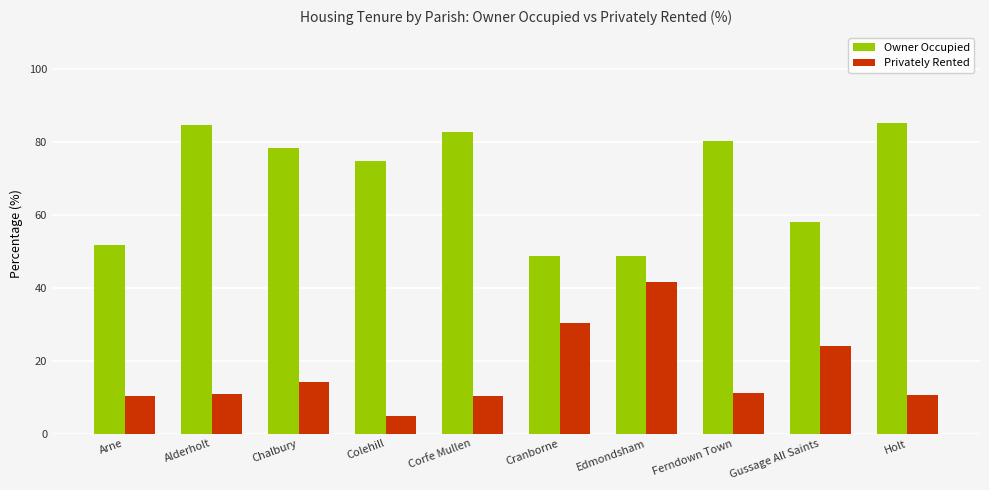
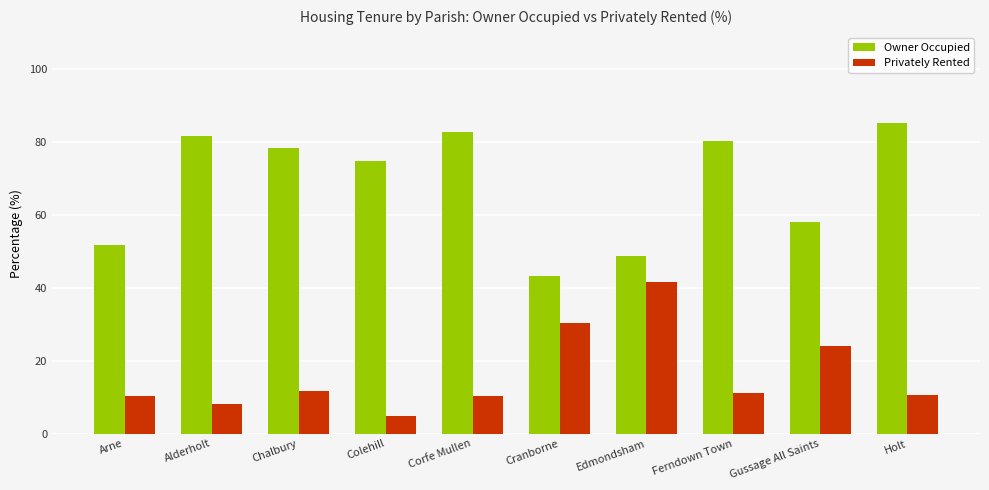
  {
    "Owner Occupied": {
      "Arne": 52,
-     "Alderholt": 85,
+     "Alderholt": 82,
      "Chalbury": 78,
      "Colehill": 75,
      "Corfe Mullen": 83,
-     "Cranborne": 49,
+     "Cranborne": 43,
      "Edmondsham": 49,
      "Ferndown Town": 80,
      "Gussage All Saints": 58,
      "Holt": 85
    },
    "Privately Rented": {
      "Arne": 10,
-     "Alderholt": 11,
-     "Chalbury": 14,
+     "Alderholt": 8,
+     "Chalbury": 12,
      "Colehill": 5,
      "Corfe Mullen": 10,
      "Cranborne": 30,
      "Edmondsham": 42,
      "Ferndown Town": 11,
      "Gussage All Saints": 24,
      "Holt": 11
    }
  }
